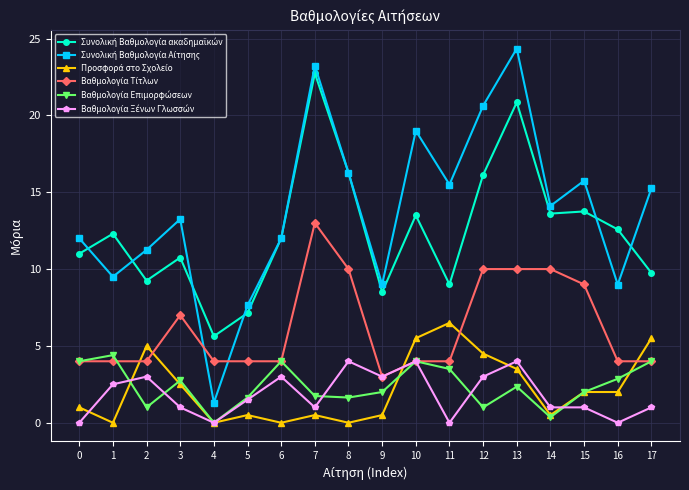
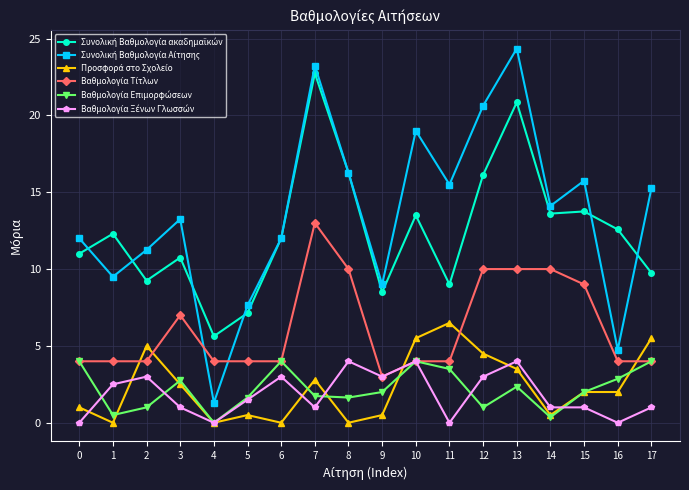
  {
    "Συνολική Βαθμολογία ακαδημαϊκών": {
      "0": 11.0,
      "1": 12.3,
      "2": 9.3,
      "3": 10.8,
      "4": 5.6,
      "5": 7.1,
      "7": 22.7,
      "9": 8.5,
      "10": 13.5,
      "11": 9.0,
      "12": 16.1,
      "13": 20.9,
      "14": 13.6,
      "15": 13.8,
      "16": 12.6,
      "17": 9.8
    },
    "Συνολική Βαθμολογία Αίτησης": {
      "0": 12.0,
      "1": 9.5,
      "2": 11.3,
      "3": 13.3,
      "4": 1.3,
      "5": 7.6,
      "7": 23.2,
      "9": 9.0,
      "10": 19.0,
      "11": 15.5,
      "12": 20.6,
      "13": 24.4,
      "14": 14.1,
      "15": 15.8,
-     "16": 9.0,
+     "16": 4.8,
      "17": 15.3
    },
    "Προσφορά στο Σχολείο": {
      "0": 1.0,
      "1": 0.0,
      "2": 5.0,
      "3": 2.5,
      "5": 0.5,
      "6": 0.0,
-     "7": 0.5,
+     "7": 2.8,
      "8": 0.0,
      "9": 0.5,
      "10": 5.5,
      "11": 6.5,
      "12": 4.5,
      "13": 3.5,
      "16": 2.0,
      "17": 5.5
    },
    "Βαθμολογία Τίτλων": {
      "1": 4.0,
      "2": 4.0,
      "3": 7.0,
      "4": 4.0,
      "5": 4.0,
      "7": 13.0,
      "8": 10.0,
      "11": 4.0,
      "12": 10.0,
      "13": 10.0,
      "14": 10.0,
      "15": 9.0,
      "16": 4.0
    },
    "Βαθμολογία Επιμορφώσεων": {
-     "1": 4.4,
+     "1": 0.5,
      "2": 1.0,
      "3": 2.8,
      "7": 1.7,
      "8": 1.6,
      "9": 2.0,
      "11": 3.5,
      "12": 1.0,
      "13": 2.4,
      "16": 2.9
    },
    "Βαθμολογία Ξένων Γλωσσών": {
      "0": 0.0,
      "1": 2.5,
      "2": 3.0,
      "3": 1.0,
      "6": 3.0,
      "7": 1.0,
      "8": 4.0,
      "11": 0.0,
      "12": 3.0,
      "13": 4.0,
      "14": 1.0,
      "15": 1.0,
      "16": 0.0,
      "17": 1.0
    }
  }
